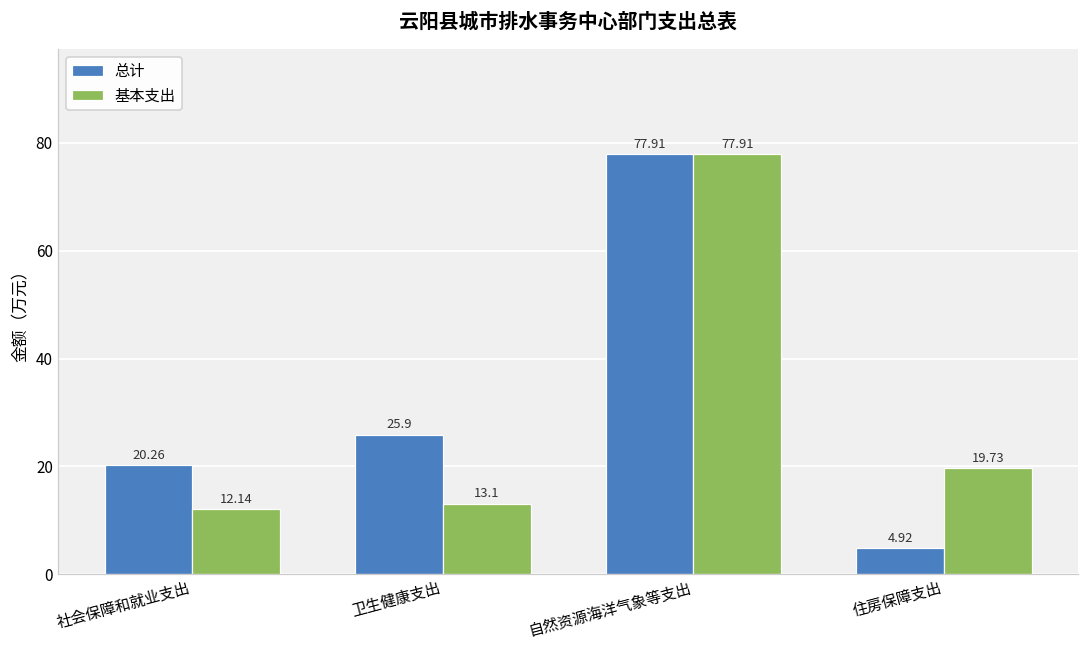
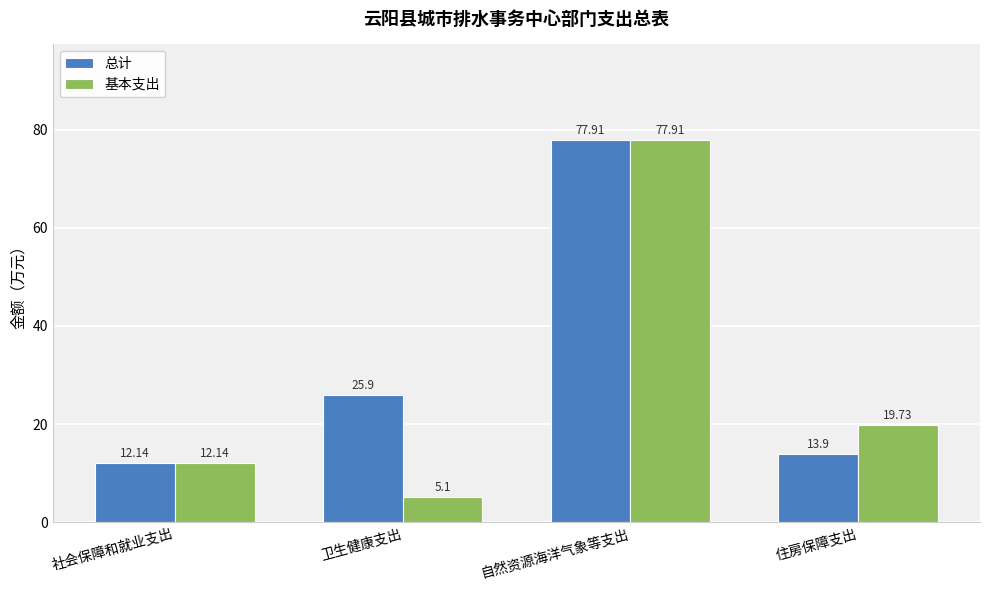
  {
    "总计": {
-     "社会保障和就业支出": 20.26,
+     "社会保障和就业支出": 12.14,
      "卫生健康支出": 25.9,
      "自然资源海洋气象等支出": 77.91,
-     "住房保障支出": 4.92
+     "住房保障支出": 13.9
    },
    "基本支出": {
      "社会保障和就业支出": 12.14,
-     "卫生健康支出": 13.1,
+     "卫生健康支出": 5.1,
      "自然资源海洋气象等支出": 77.91,
      "住房保障支出": 19.73
    }
  }
